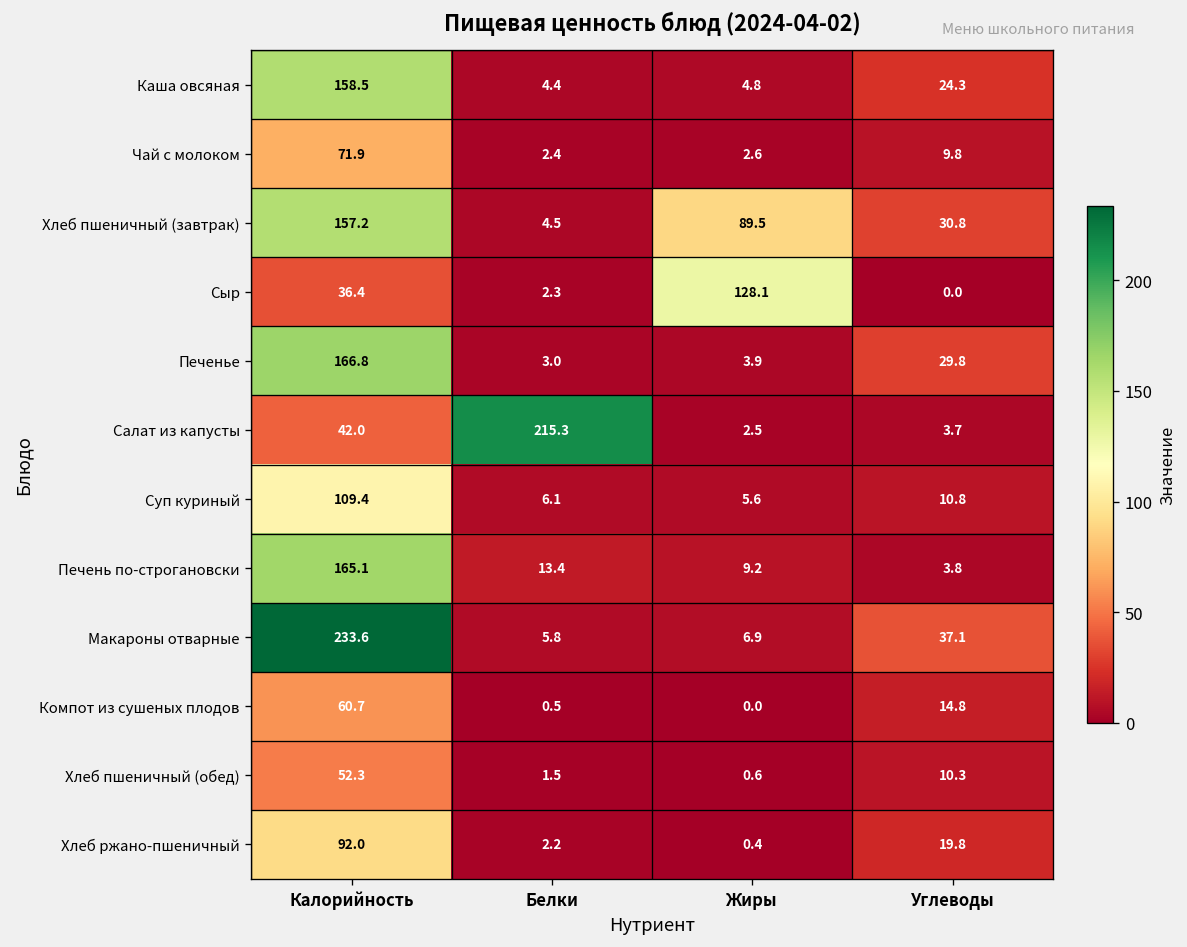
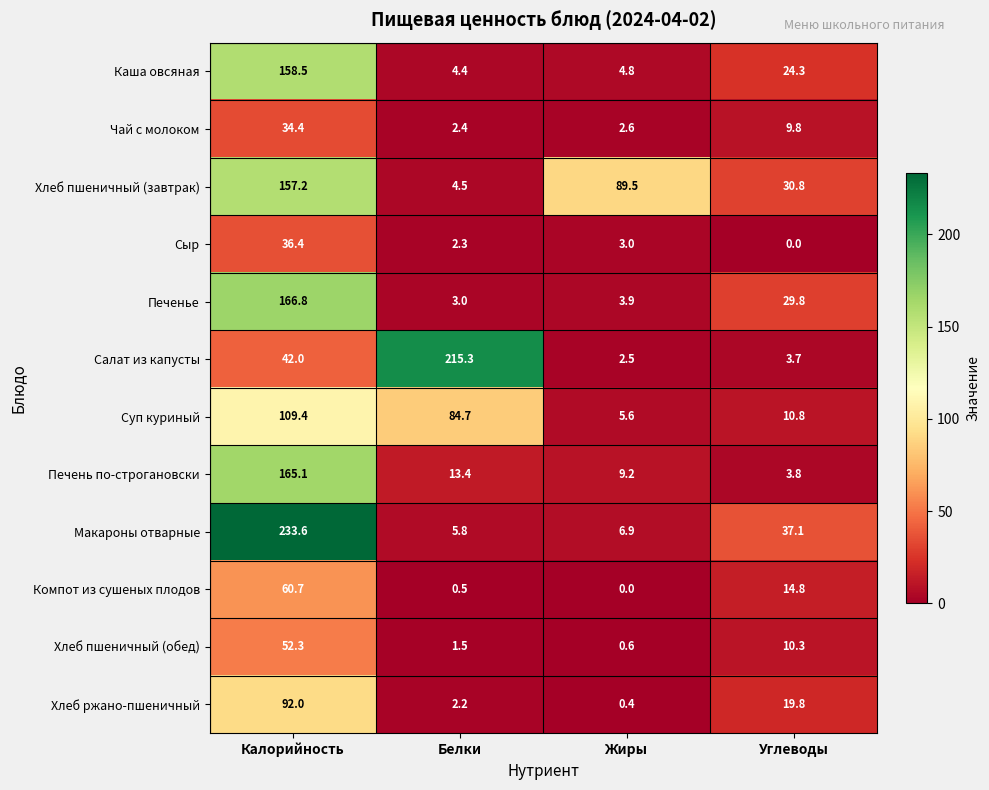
  {
    "Каша овсяная": {
      "Калорийность": 158.5,
      "Белки": 4.4,
      "Жиры": 4.8,
      "Углеводы": 24.3
    },
    "Чай с молоком": {
-     "Калорийность": 71.9,
+     "Калорийность": 34.4,
      "Белки": 2.4,
      "Жиры": 2.6,
      "Углеводы": 9.8
    },
    "Хлеб пшеничный (завтрак)": {
      "Калорийность": 157.2,
      "Белки": 4.5,
      "Жиры": 89.5,
      "Углеводы": 30.8
    },
    "Сыр": {
      "Калорийность": 36.4,
      "Белки": 2.3,
-     "Жиры": 128.1,
+     "Жиры": 3.0,
      "Углеводы": 0.0
    },
    "Печенье": {
      "Калорийность": 166.8,
      "Белки": 3.0,
      "Жиры": 3.9,
      "Углеводы": 29.8
    },
    "Салат из капусты": {
      "Калорийность": 42.0,
      "Белки": 215.3,
      "Жиры": 2.5,
      "Углеводы": 3.7
    },
    "Суп куриный": {
      "Калорийность": 109.4,
-     "Белки": 6.1,
+     "Белки": 84.7,
      "Жиры": 5.6,
      "Углеводы": 10.8
    },
    "Печень по-строгановски": {
      "Калорийность": 165.1,
      "Белки": 13.4,
      "Жиры": 9.2,
      "Углеводы": 3.8
    },
    "Макароны отварные": {
      "Калорийность": 233.6,
      "Белки": 5.8,
      "Жиры": 6.9,
      "Углеводы": 37.1
    },
    "Компот из сушеных плодов": {
      "Калорийность": 60.7,
      "Белки": 0.5,
      "Жиры": 0.0,
      "Углеводы": 14.8
    },
    "Хлеб пшеничный (обед)": {
      "Калорийность": 52.3,
      "Белки": 1.5,
      "Жиры": 0.6,
      "Углеводы": 10.3
    },
    "Хлеб ржано-пшеничный": {
      "Калорийность": 92.0,
      "Белки": 2.2,
      "Жиры": 0.4,
      "Углеводы": 19.8
    }
  }
